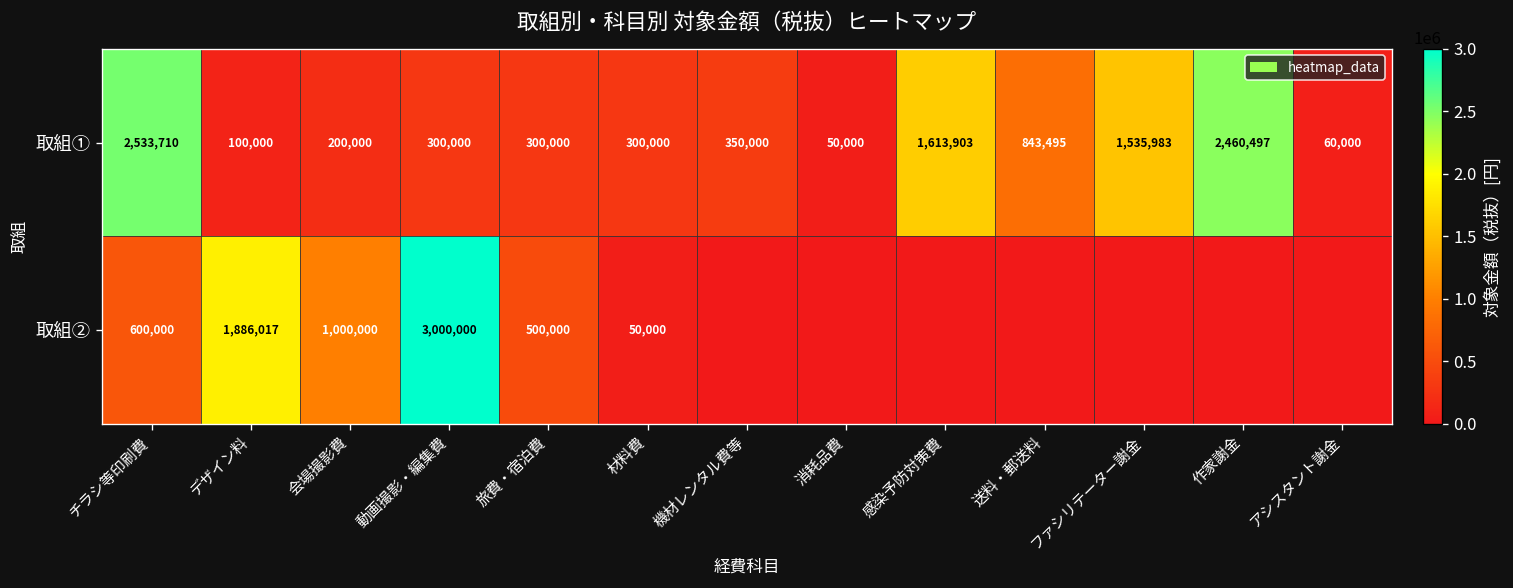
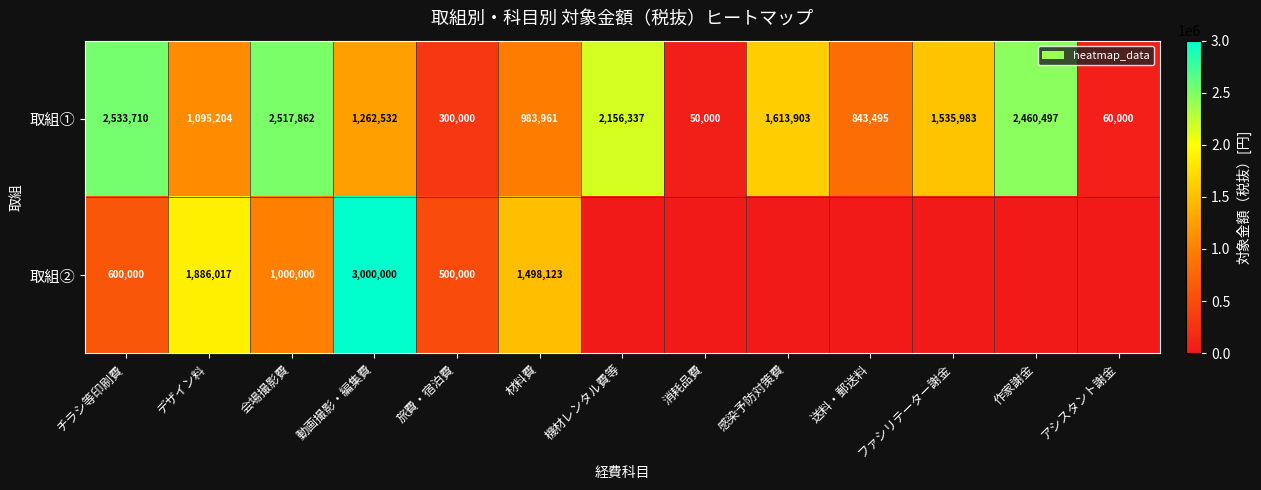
  {
    "取組①": {
      "チラシ等印刷費": "2,533,710",
-     "デザイン料": "100,000",
-     "会場撮影費": "200,000",
-     "動画撮影・編集費": "300,000",
+     "デザイン料": "1,095,204",
+     "会場撮影費": "2,517,862",
+     "動画撮影・編集費": "1,262,532",
      "旅費・宿泊費": "300,000",
-     "材料費": "300,000",
-     "機材レンタル費等": "350,000",
+     "材料費": "983,961",
+     "機材レンタル費等": "2,156,337",
      "消耗品費": "50,000",
      "感染予防対策費": "1,613,903",
      "送料・郵送料": "843,495",
      "ファシリテーター謝金": "1,535,983",
      "作家謝金": "2,460,497",
      "アシスタント謝金": "60,000"
    },
    "取組②": {
      "チラシ等印刷費": "600,000",
      "デザイン料": "1,886,017",
      "会場撮影費": "1,000,000",
      "動画撮影・編集費": "3,000,000",
      "旅費・宿泊費": "500,000",
-     "材料費": "50,000"
+     "材料費": "1,498,123"
    }
  }
